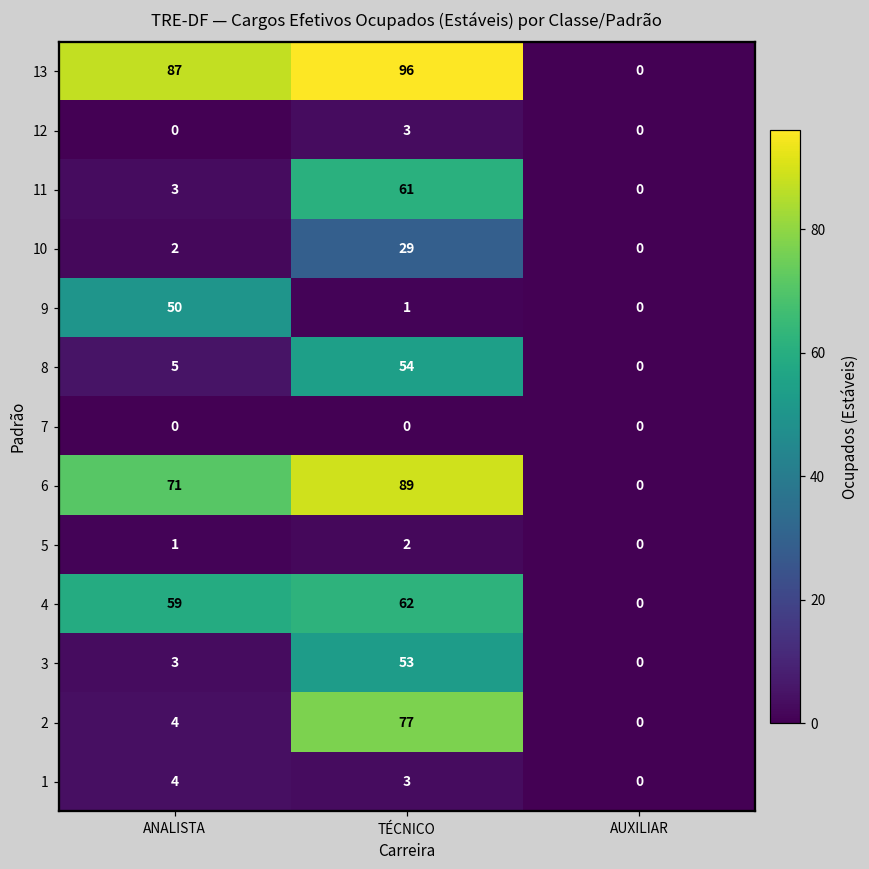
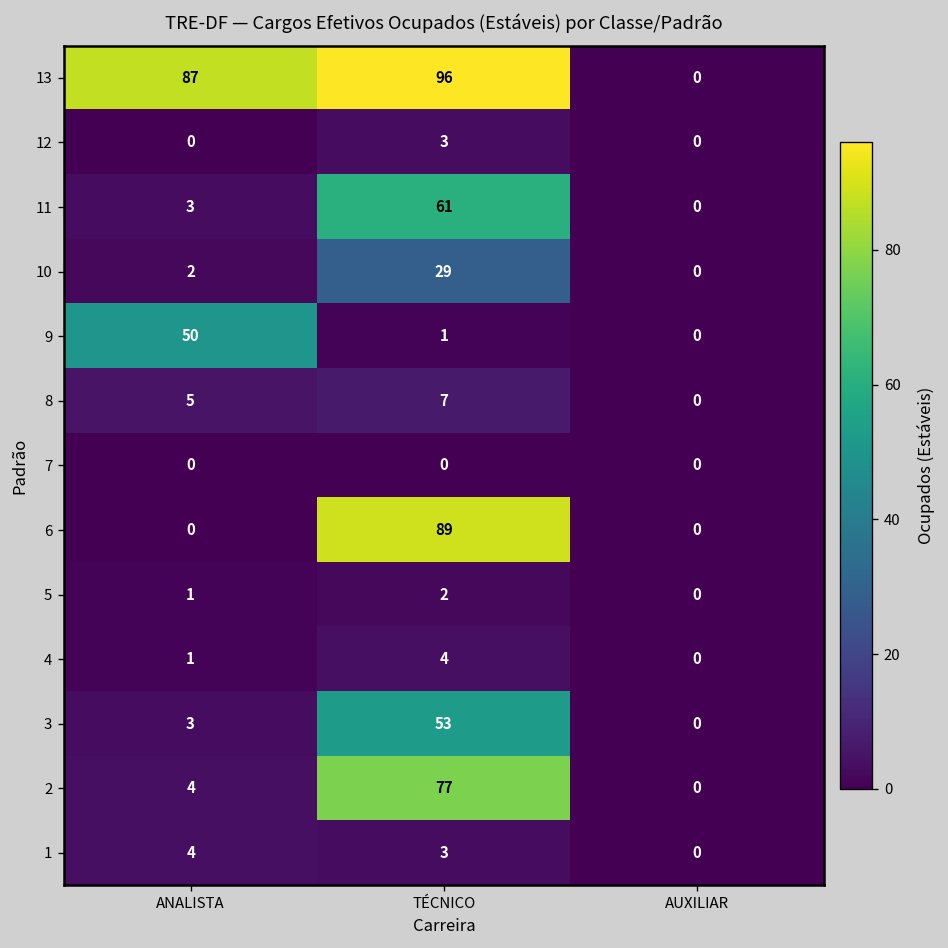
  {
    "13": {
      "ANALISTA": 87,
      "TÉCNICO": 96,
      "AUXILIAR": 0
    },
    "12": {
      "ANALISTA": 0,
      "TÉCNICO": 3,
      "AUXILIAR": 0
    },
    "11": {
      "ANALISTA": 3,
      "TÉCNICO": 61,
      "AUXILIAR": 0
    },
    "10": {
      "ANALISTA": 2,
      "TÉCNICO": 29,
      "AUXILIAR": 0
    },
    "9": {
      "ANALISTA": 50,
      "TÉCNICO": 1,
      "AUXILIAR": 0
    },
    "8": {
      "ANALISTA": 5,
-     "TÉCNICO": 54,
+     "TÉCNICO": 7,
      "AUXILIAR": 0
    },
    "7": {
      "ANALISTA": 0,
      "TÉCNICO": 0,
      "AUXILIAR": 0
    },
    "6": {
-     "ANALISTA": 71,
+     "ANALISTA": 0,
      "TÉCNICO": 89,
      "AUXILIAR": 0
    },
    "5": {
      "ANALISTA": 1,
      "TÉCNICO": 2,
      "AUXILIAR": 0
    },
    "4": {
-     "ANALISTA": 59,
-     "TÉCNICO": 62,
+     "ANALISTA": 1,
+     "TÉCNICO": 4,
      "AUXILIAR": 0
    },
    "3": {
      "ANALISTA": 3,
      "TÉCNICO": 53,
      "AUXILIAR": 0
    },
    "2": {
      "ANALISTA": 4,
      "TÉCNICO": 77,
      "AUXILIAR": 0
    },
    "1": {
      "ANALISTA": 4,
      "TÉCNICO": 3,
      "AUXILIAR": 0
    }
  }
